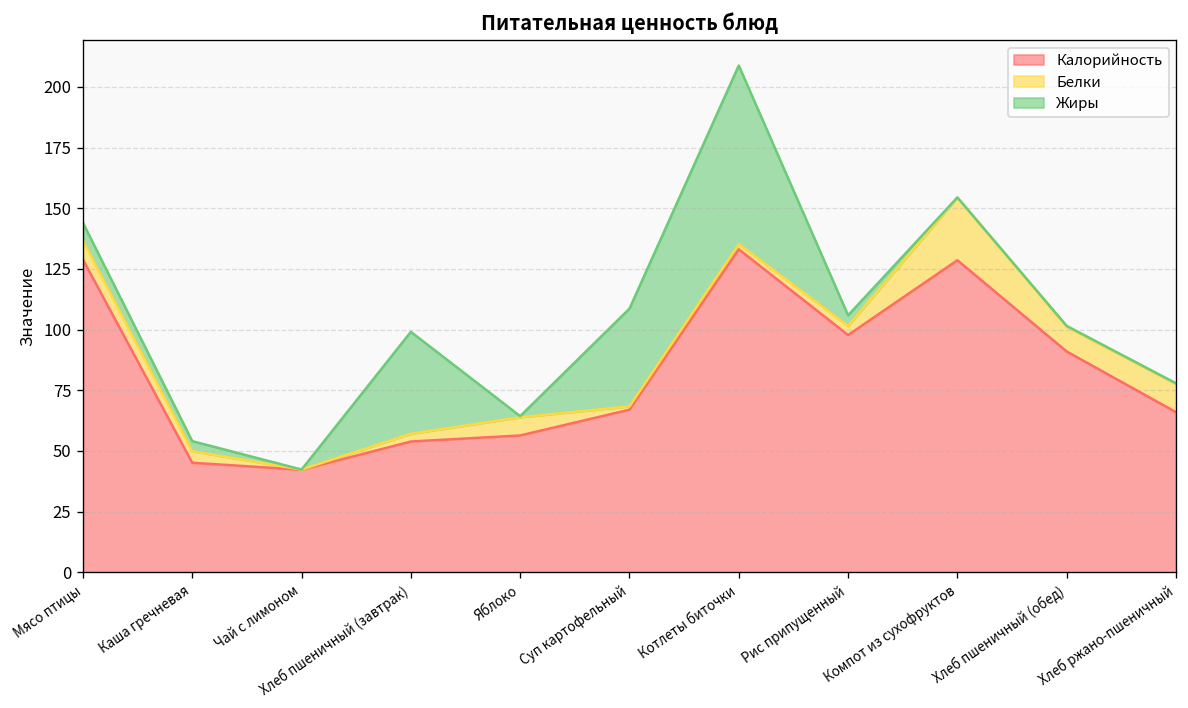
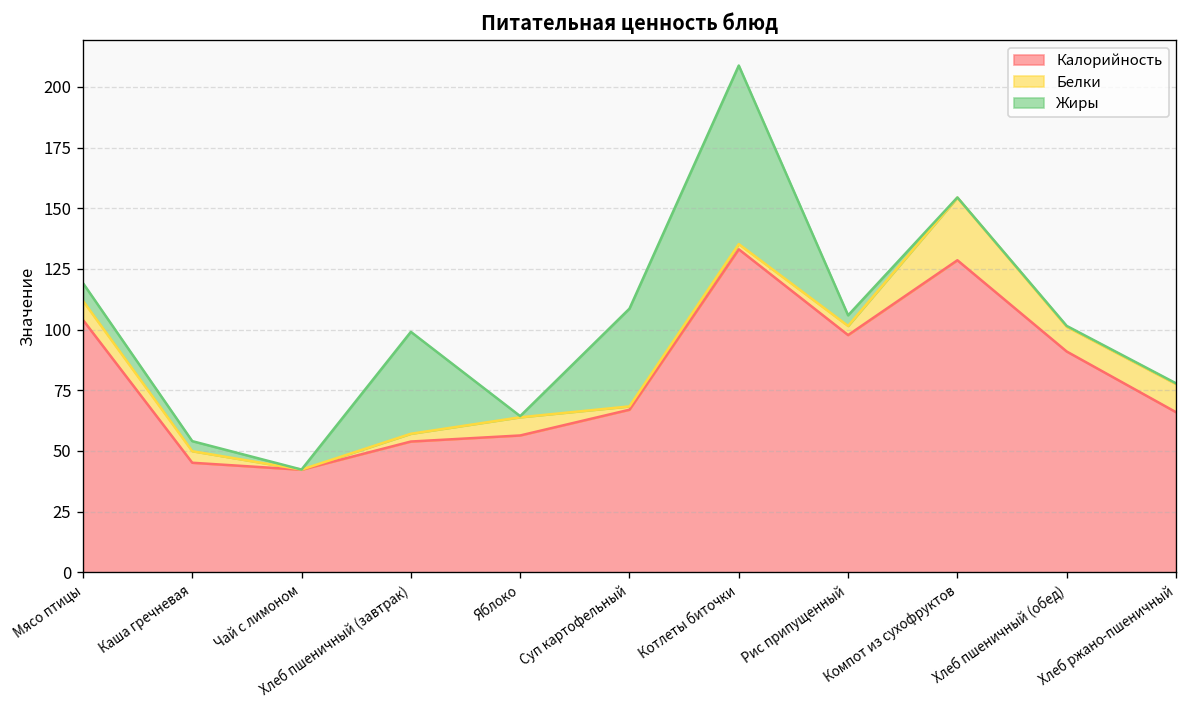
  {
    "Калорийность": {
-     "Мясо птицы": 129,
+     "Мясо птицы": 104,
      "Каша гречневая": 45,
      "Хлеб пшеничный (завтрак)": 54,
      "Яблоко": 56,
      "Суп картофельный": 67,
      "Котлеты биточки": 133,
      "Рис припущенный": 98,
      "Компот из сухофруктов": 129,
      "Хлеб пшеничный (обед)": 91,
      "Хлеб ржано-пшеничный": 66
    },
    "Белки": {
      "Мясо птицы": 8,
      "Каша гречневая": 5,
      "Хлеб пшеничный (завтрак)": 3,
      "Суп картофельный": 1,
      "Котлеты биточки": 2,
      "Рис припущенный": 4
    },
    "Жиры": {
      "Мясо птицы": 7,
      "Каша гречневая": 4,
      "Хлеб пшеничный (завтрак)": 42,
      "Суп картофельный": 40,
      "Котлеты биточки": 74,
      "Рис припущенный": 4
    }
  }
